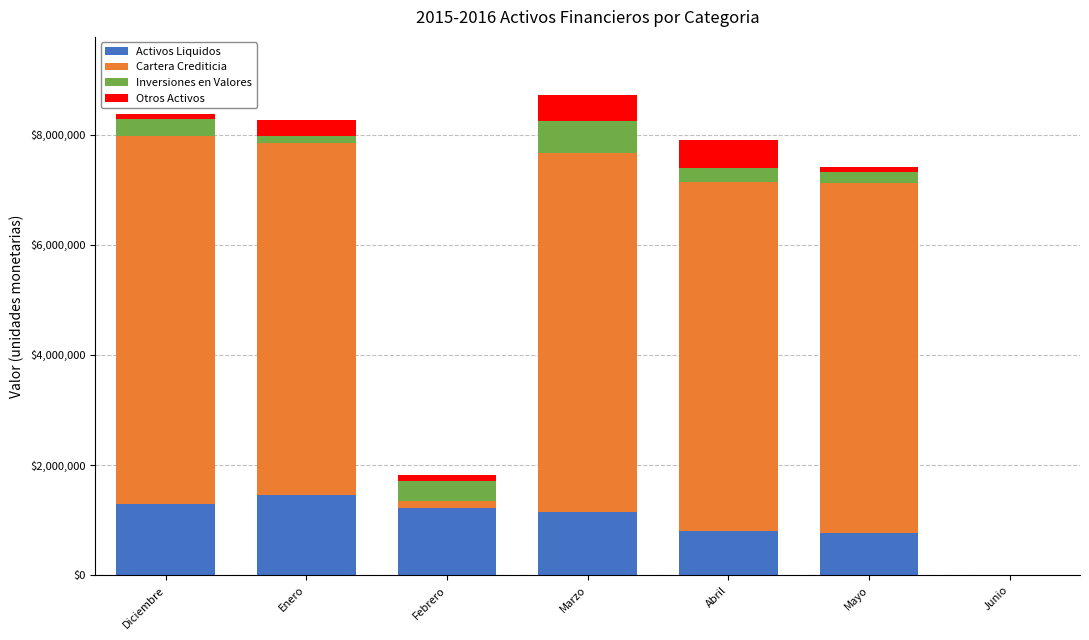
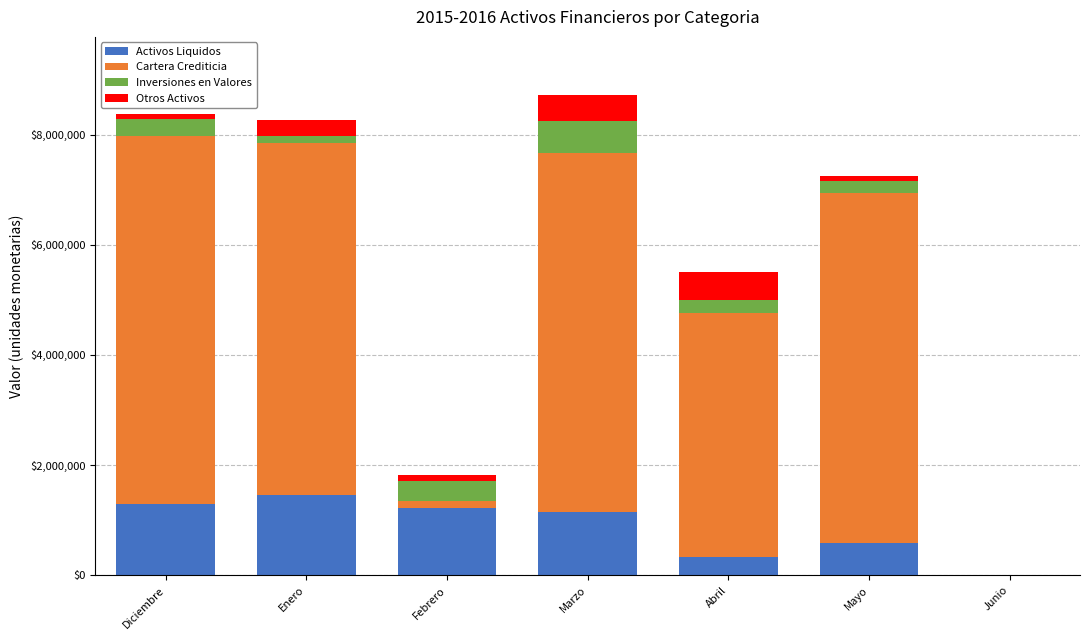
  {
    "Activos Liquidos": {
      "Diciembre": "$1,300,000",
      "Enero": "$1,500,000",
      "Febrero": "$1,200,000",
      "Marzo": "$1,200,000",
-     "Abril": "$800,000",
-     "Mayo": "$800,000",
+     "Abril": "$300,000",
+     "Mayo": "$600,000",
      "Junio": "$0"
    },
    "Cartera Crediticia": {
      "Diciembre": "$6,700,000",
      "Enero": "$6,400,000",
      "Febrero": "$100,000",
      "Marzo": "$6,500,000",
-     "Abril": "$6,300,000",
+     "Abril": "$4,400,000",
      "Mayo": "$6,400,000",
      "Junio": "$0"
    },
    "Inversiones en Valores": {
      "Diciembre": "$300,000",
      "Enero": "$100,000",
      "Febrero": "$300,000",
      "Marzo": "$600,000",
      "Abril": "$200,000",
      "Mayo": "$200,000",
      "Junio": "$0"
    },
    "Otros Activos": {
      "Diciembre": "$100,000",
      "Enero": "$300,000",
      "Febrero": "$100,000",
      "Marzo": "$500,000",
      "Abril": "$500,000",
      "Mayo": "$100,000",
      "Junio": "$0"
    }
  }
